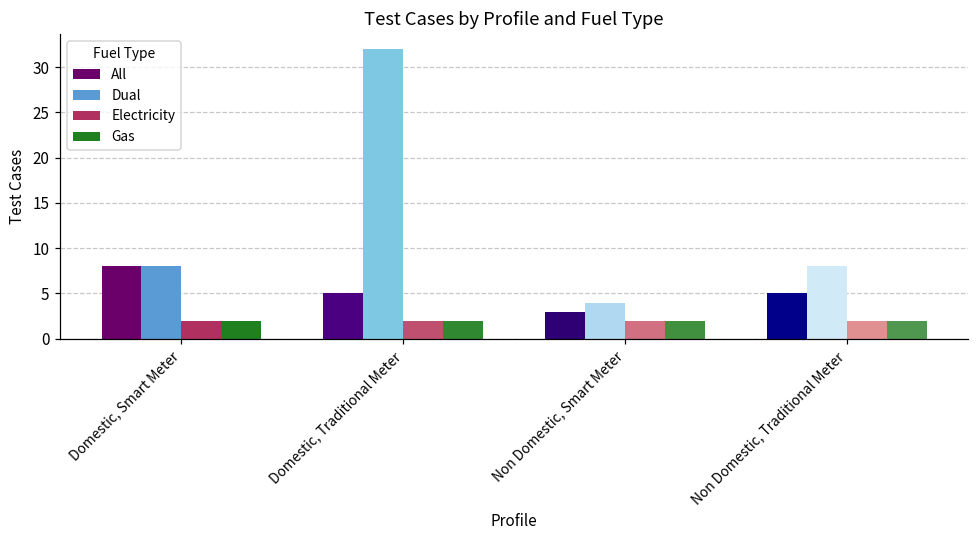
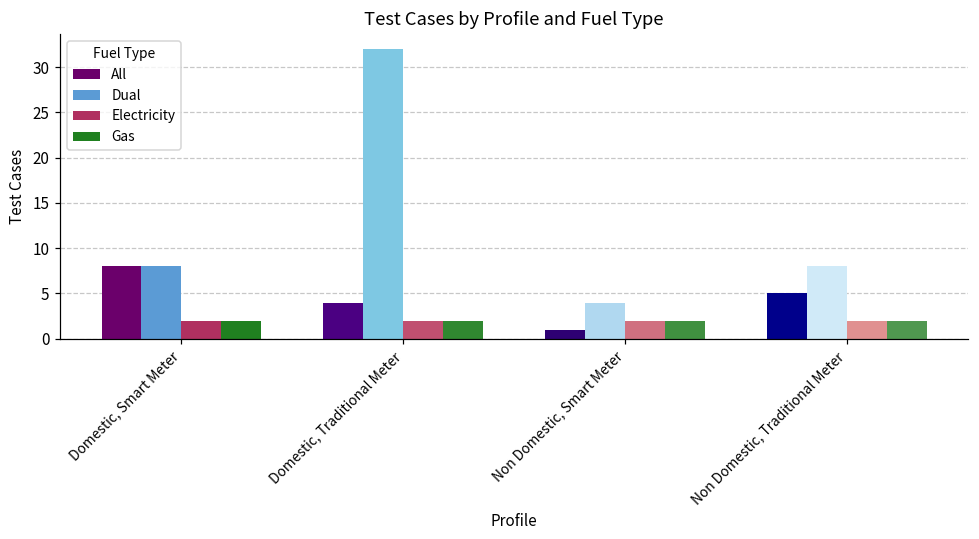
  {
    "All": {
      "Domestic, Smart Meter": 8,
-     "Domestic, Traditional Meter": 5,
-     "Non Domestic, Smart Meter": 3,
+     "Domestic, Traditional Meter": 4,
+     "Non Domestic, Smart Meter": 1,
      "Non Domestic, Traditional Meter": 5
    },
    "Dual": {
      "Domestic, Smart Meter": 8,
      "Domestic, Traditional Meter": 32,
      "Non Domestic, Smart Meter": 4,
      "Non Domestic, Traditional Meter": 8
    },
    "Electricity": {
      "Domestic, Smart Meter": 2,
      "Domestic, Traditional Meter": 2,
      "Non Domestic, Smart Meter": 2,
      "Non Domestic, Traditional Meter": 2
    },
    "Gas": {
      "Domestic, Smart Meter": 2,
      "Domestic, Traditional Meter": 2,
      "Non Domestic, Smart Meter": 2,
      "Non Domestic, Traditional Meter": 2
    }
  }
